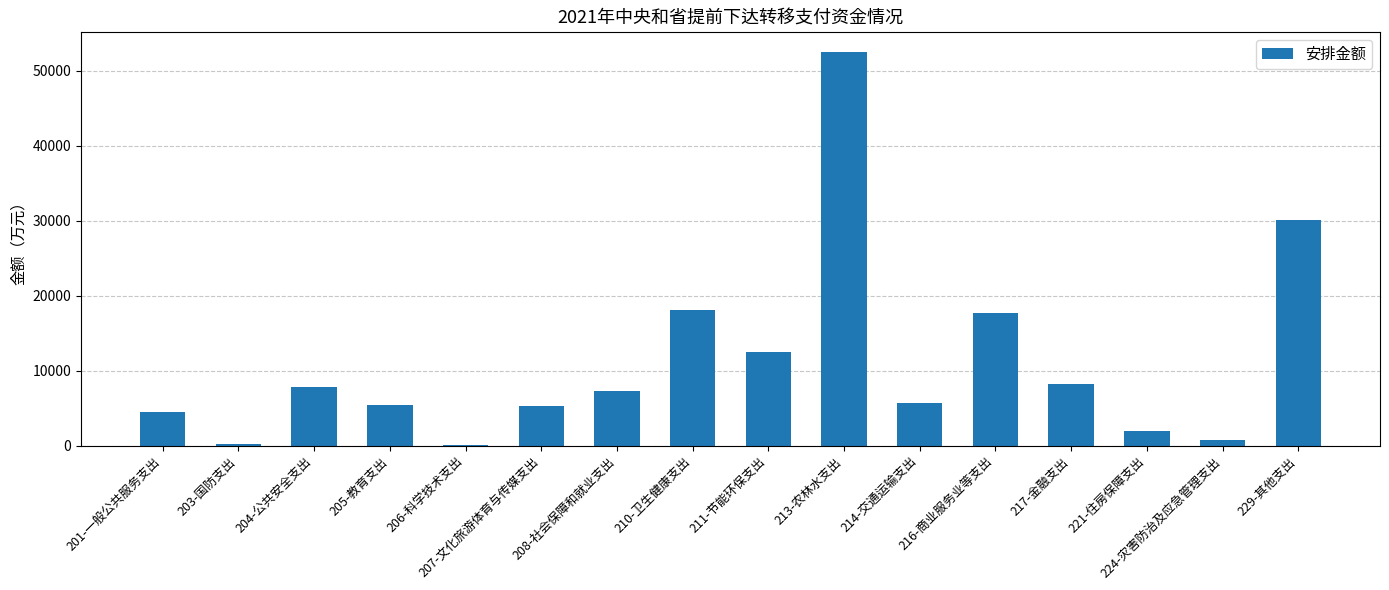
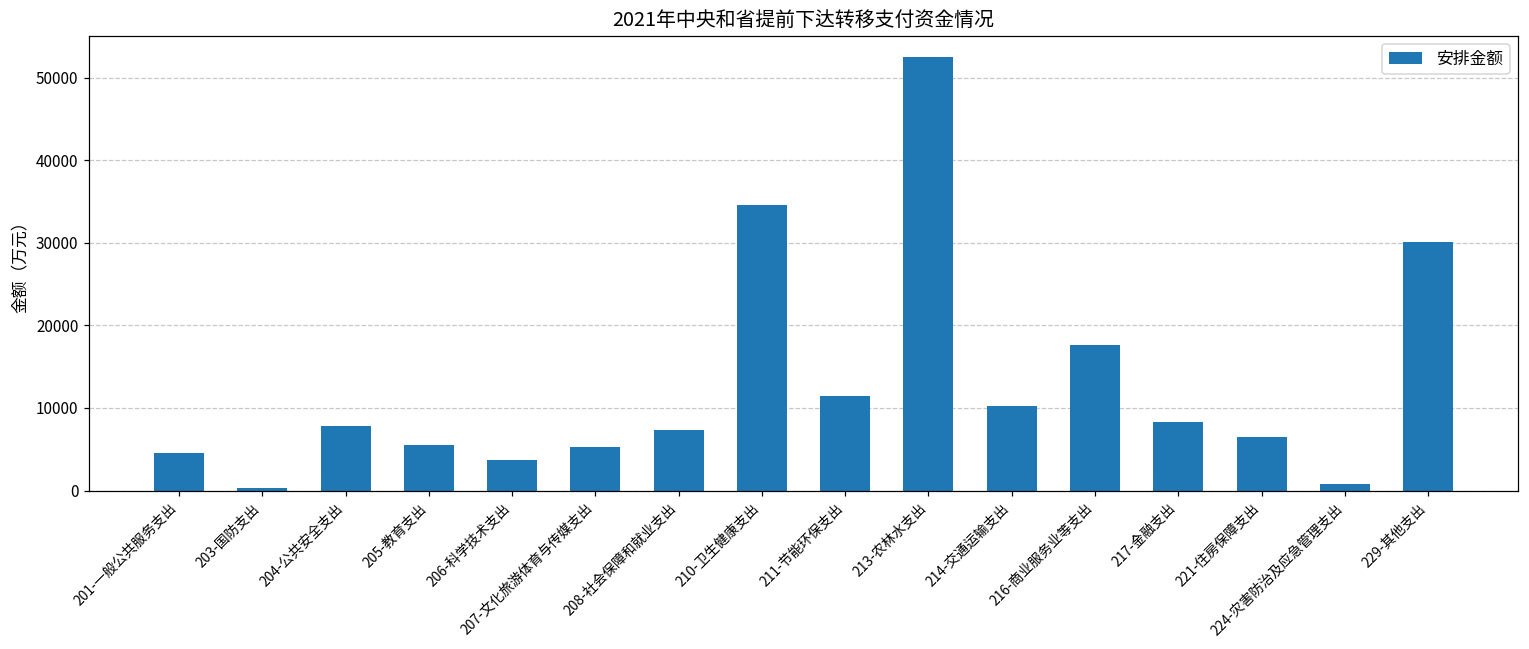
  {
    "201-一般公共服务支出": 5000,
    "204-公共安全支出": 8000,
    "205-教育支出": 5000,
-   "206-科学技术支出": 0,
+   "206-科学技术支出": 4000,
    "207-文化旅游体育与传媒支出": 5000,
    "208-社会保障和就业支出": 7000,
-   "210-卫生健康支出": 18000,
-   "211-节能环保支出": 13000,
+   "210-卫生健康支出": 35000,
+   "211-节能环保支出": 11000,
    "213-农林水支出": 52000,
-   "214-交通运输支出": 6000,
+   "214-交通运输支出": 10000,
    "216-商业服务业等支出": 18000,
    "217-金融支出": 8000,
-   "221-住房保障支出": 2000,
+   "221-住房保障支出": 6000,
    "224-灾害防治及应急管理支出": 1000,
    "229-其他支出": 30000
  }
